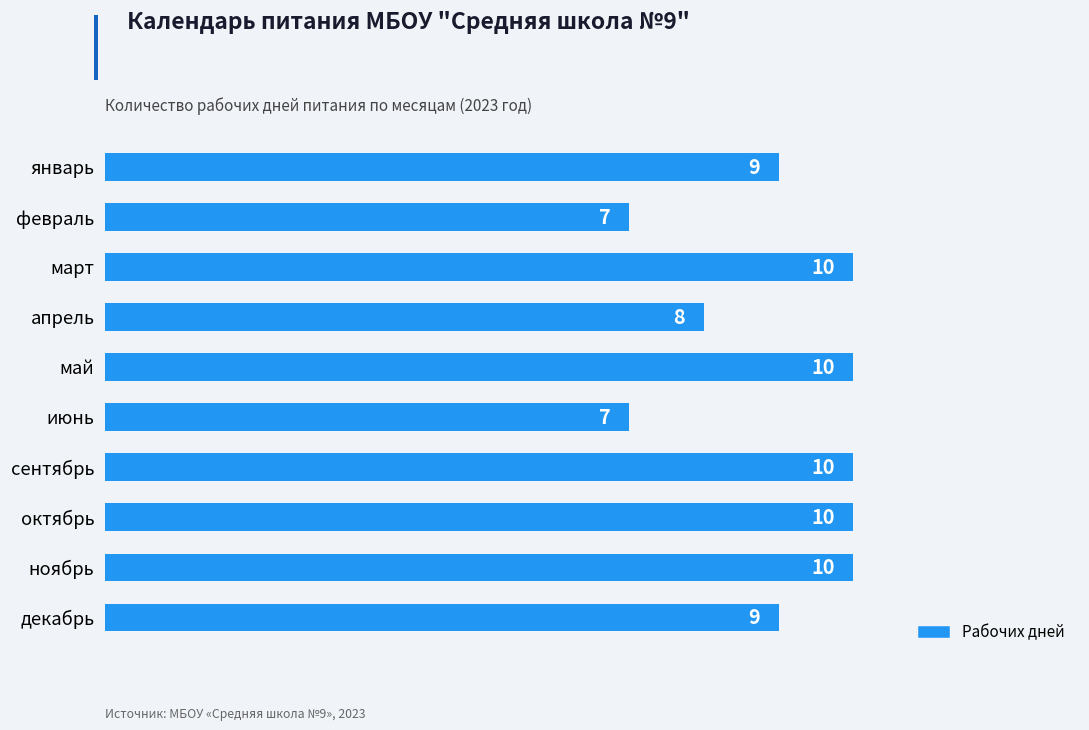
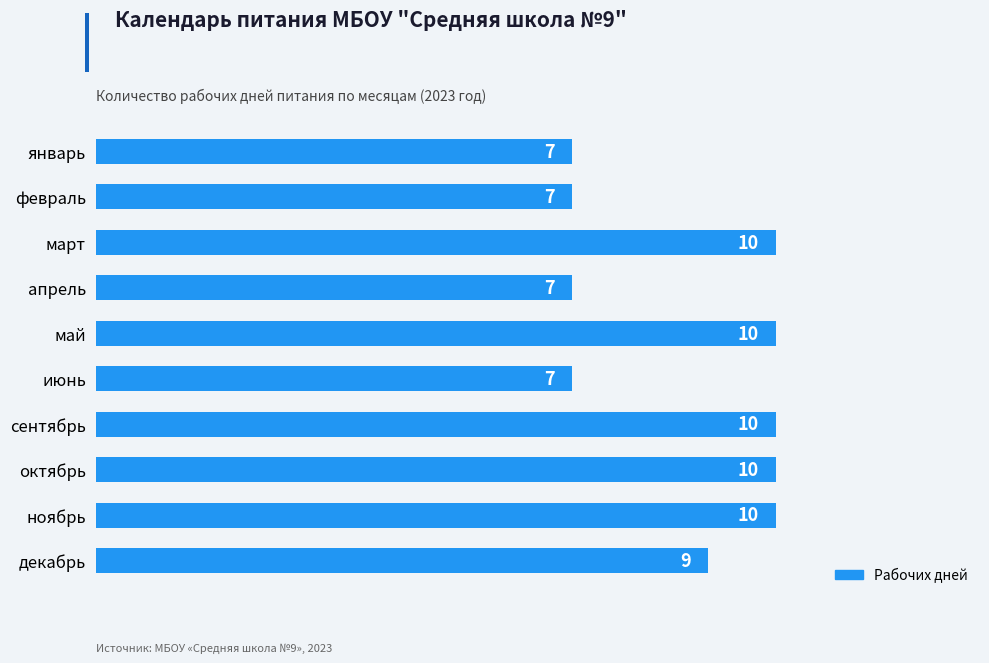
  {
-   "январь": 9,
+   "январь": 7,
    "февраль": 7,
    "март": 10,
-   "апрель": 8,
+   "апрель": 7,
    "май": 10,
    "июнь": 7,
    "сентябрь": 10,
    "октябрь": 10,
    "ноябрь": 10,
    "декабрь": 9
  }
